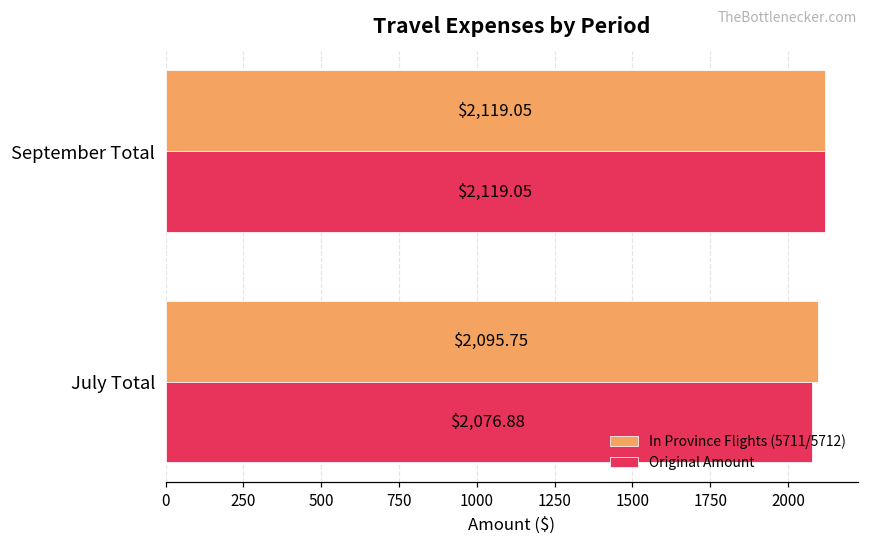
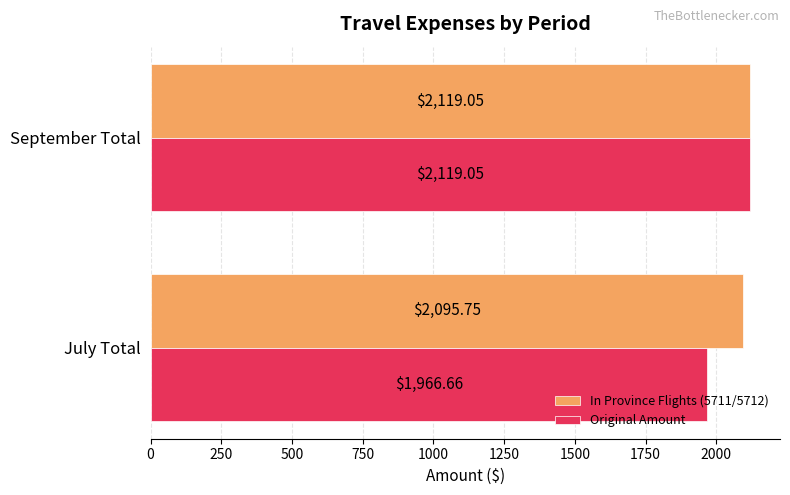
  {
    "In Province Flights (5711/5712)": {
      "September Total": "$2,119.05",
      "July Total": "$2,095.75"
    },
    "Original Amount": {
      "September Total": "$2,119.05",
-     "July Total": "$2,076.88"
+     "July Total": "$1,966.66"
    }
  }
